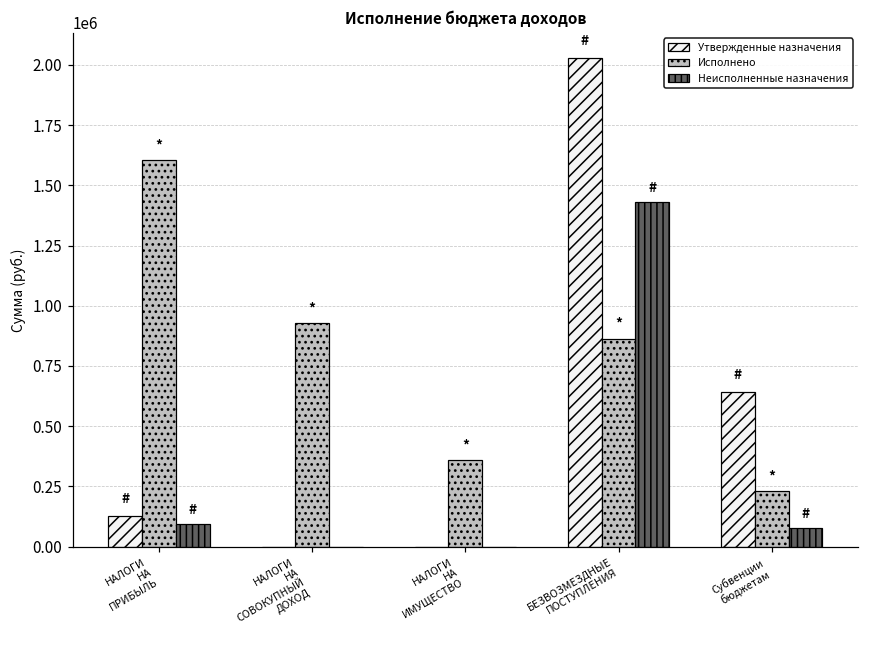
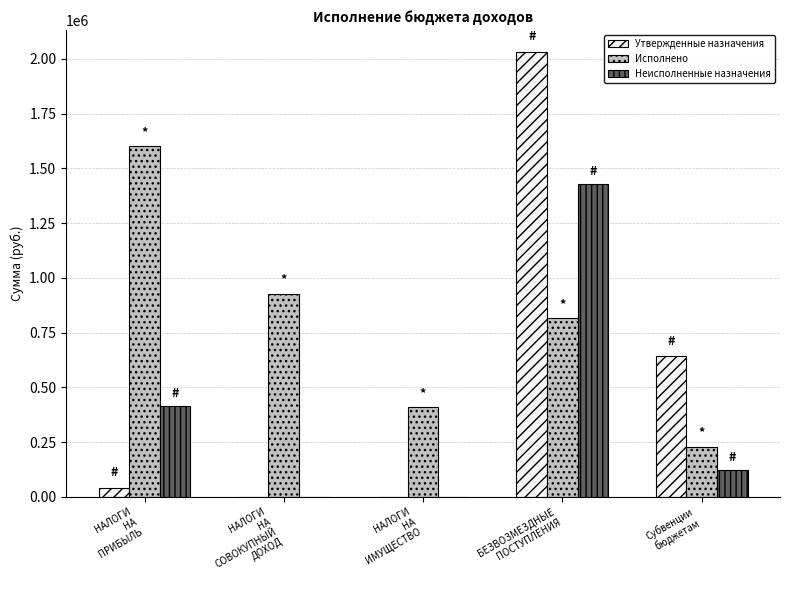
  {
    "Утвержденные назначения": {
-     "НАЛОГИ НА ПРИБЫЛЬ": 130000,
+     "НАЛОГИ НА ПРИБЫЛЬ": 40000,
      "НАЛОГИ НА СОВОКУПНЫЙ ДОХОД": 0,
      "НАЛОГИ НА ИМУЩЕСТВО": 0,
      "БЕЗВОЗМЕЗДНЫЕ ПОСТУПЛЕНИЯ": 2030000,
      "Субвенции бюджетам": 640000
    },
    "Исполнено": {
      "НАЛОГИ НА ПРИБЫЛЬ": 1600000,
      "НАЛОГИ НА СОВОКУПНЫЙ ДОХОД": 930000,
-     "НАЛОГИ НА ИМУЩЕСТВО": 360000,
-     "БЕЗВОЗМЕЗДНЫЕ ПОСТУПЛЕНИЯ": 860000,
+     "НАЛОГИ НА ИМУЩЕСТВО": 410000,
+     "БЕЗВОЗМЕЗДНЫЕ ПОСТУПЛЕНИЯ": 820000,
      "Субвенции бюджетам": 230000
    },
    "Неисполненные назначения": {
-     "НАЛОГИ НА ПРИБЫЛЬ": 90000,
+     "НАЛОГИ НА ПРИБЫЛЬ": 420000,
      "НАЛОГИ НА СОВОКУПНЫЙ ДОХОД": 0,
      "НАЛОГИ НА ИМУЩЕСТВО": 0,
      "БЕЗВОЗМЕЗДНЫЕ ПОСТУПЛЕНИЯ": 1430000,
-     "Субвенции бюджетам": 80000
+     "Субвенции бюджетам": 120000
    }
  }
